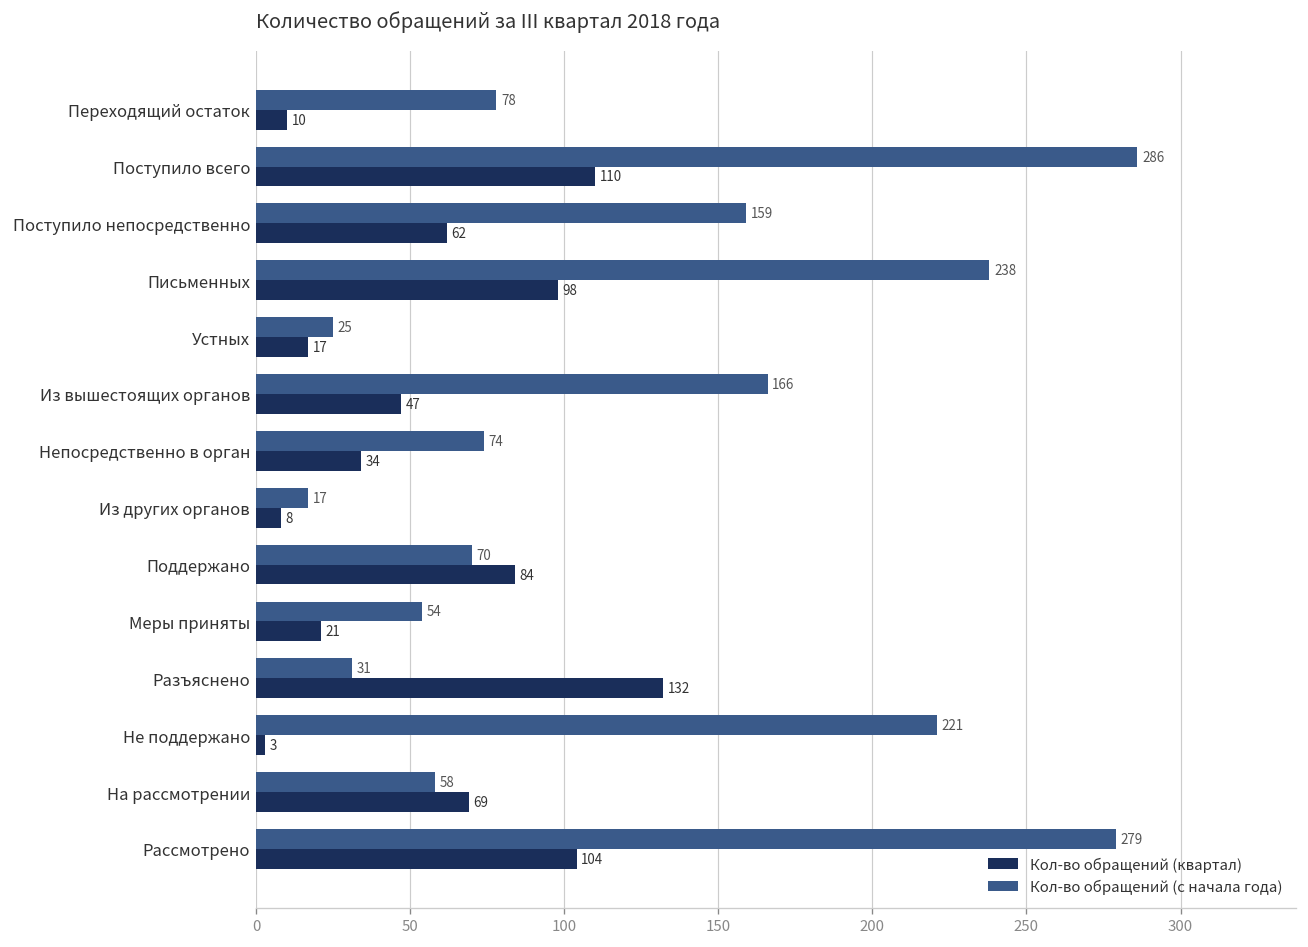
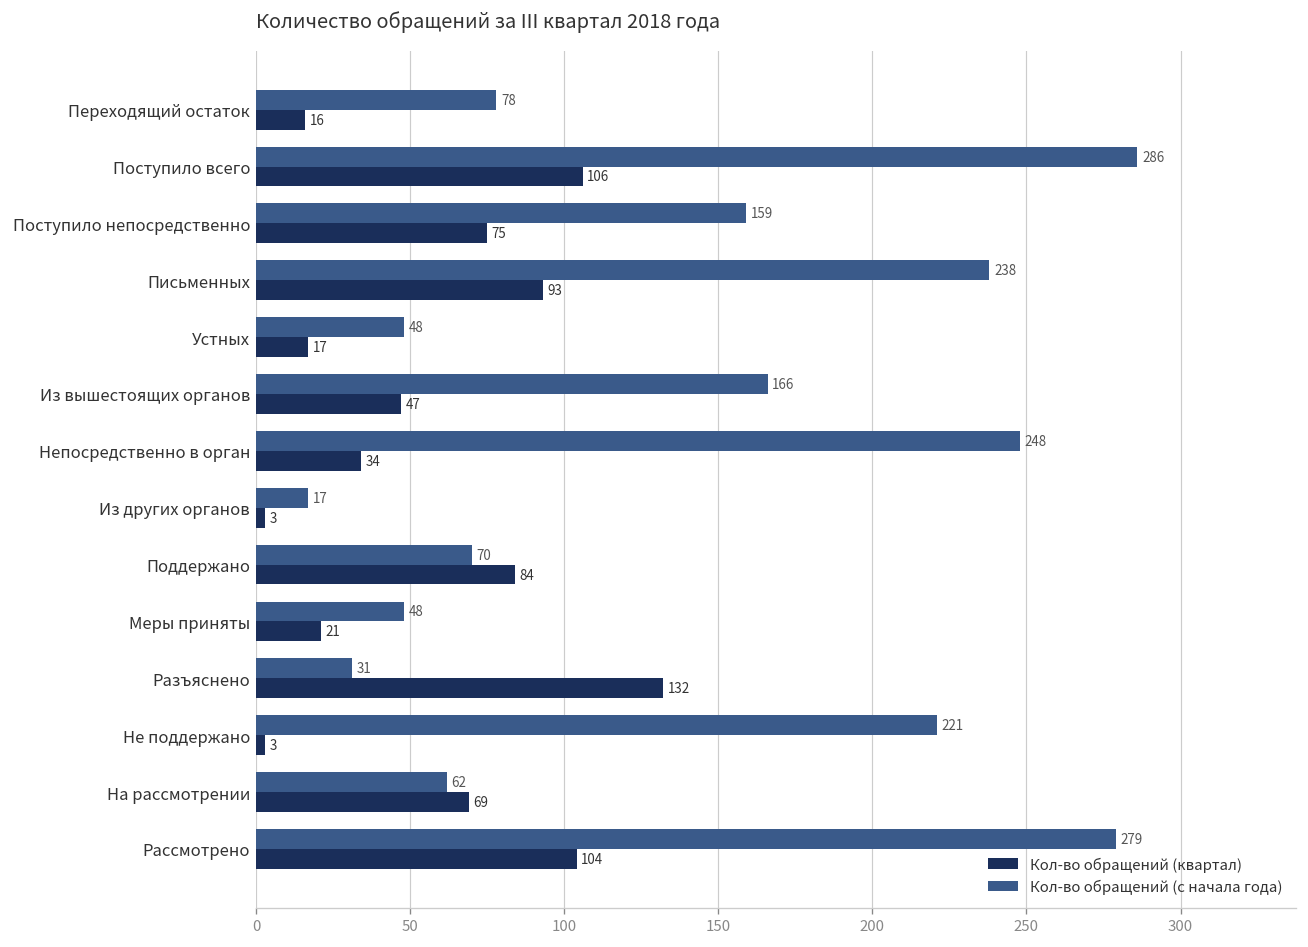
  {
    "Кол-во обращений (квартал)": {
-     "Переходящий остаток": 10,
-     "Поступило всего": 110,
-     "Поступило непосредственно": 62,
-     "Письменных": 98,
+     "Переходящий остаток": 16,
+     "Поступило всего": 106,
+     "Поступило непосредственно": 75,
+     "Письменных": 93,
      "Устных": 17,
      "Из вышестоящих органов": 47,
      "Непосредственно в орган": 34,
-     "Из других органов": 8,
+     "Из других органов": 3,
      "Поддержано": 84,
      "Меры приняты": 21,
      "Разъяснено": 132,
      "Не поддержано": 3,
      "На рассмотрении": 69,
      "Рассмотрено": 104
    },
    "Кол-во обращений (с начала года)": {
      "Переходящий остаток": 78,
      "Поступило всего": 286,
      "Поступило непосредственно": 159,
      "Письменных": 238,
-     "Устных": 25,
+     "Устных": 48,
      "Из вышестоящих органов": 166,
-     "Непосредственно в орган": 74,
+     "Непосредственно в орган": 248,
      "Из других органов": 17,
      "Поддержано": 70,
-     "Меры приняты": 54,
+     "Меры приняты": 48,
      "Разъяснено": 31,
      "Не поддержано": 221,
-     "На рассмотрении": 58,
+     "На рассмотрении": 62,
      "Рассмотрено": 279
    }
  }
